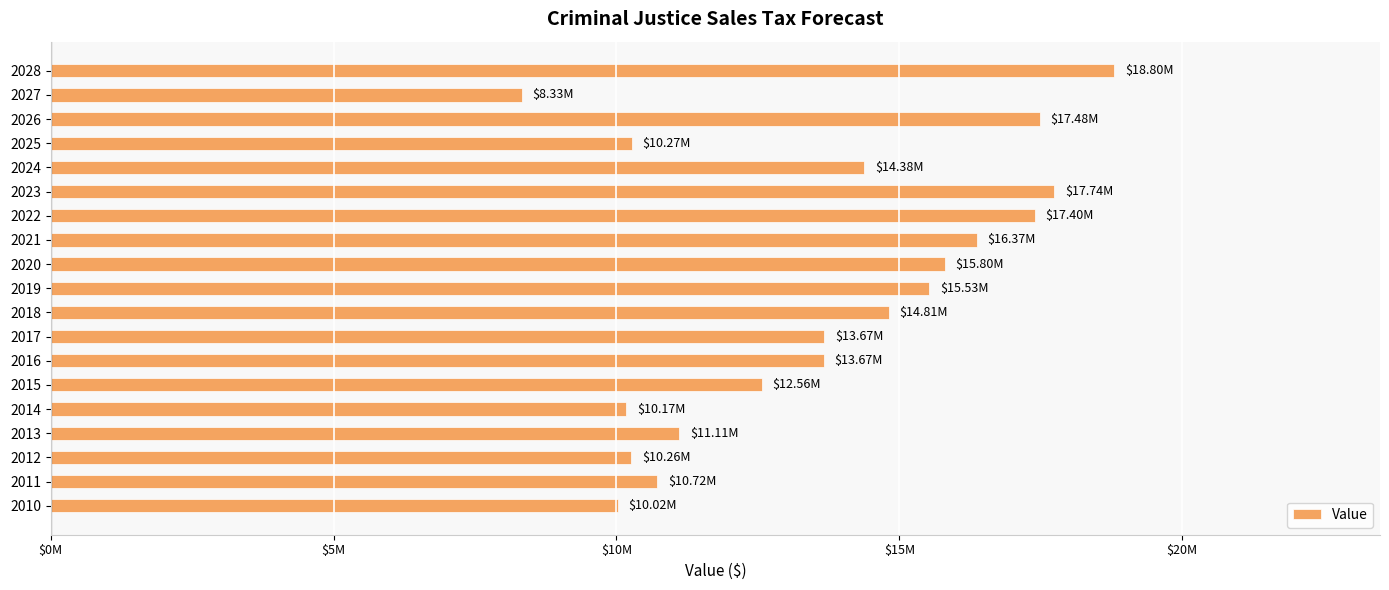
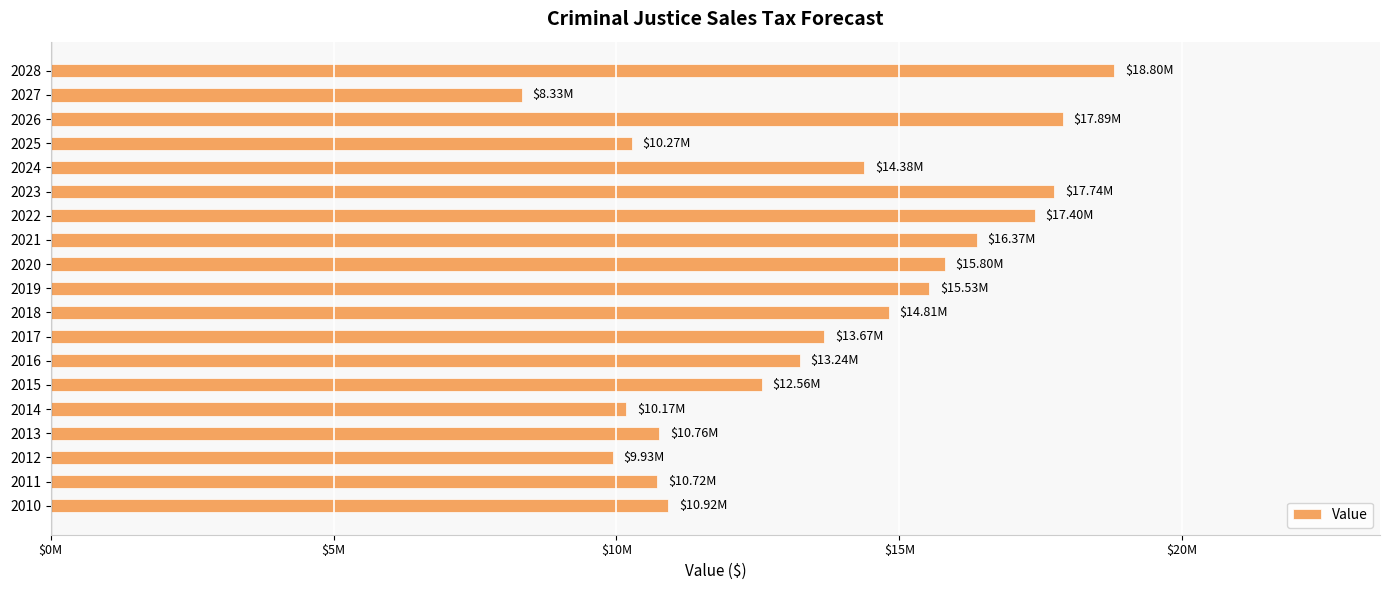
  {
    "2028": "$18.80M",
    "2027": "$8.33M",
-   "2026": "$17.48M",
+   "2026": "$17.89M",
    "2025": "$10.27M",
    "2024": "$14.38M",
    "2023": "$17.74M",
    "2022": "$17.40M",
    "2021": "$16.37M",
    "2020": "$15.80M",
    "2019": "$15.53M",
    "2018": "$14.81M",
    "2017": "$13.67M",
-   "2016": "$13.67M",
+   "2016": "$13.24M",
    "2015": "$12.56M",
    "2014": "$10.17M",
-   "2013": "$11.11M",
-   "2012": "$10.26M",
+   "2013": "$10.76M",
+   "2012": "$9.93M",
    "2011": "$10.72M",
-   "2010": "$10.02M"
+   "2010": "$10.92M"
  }
